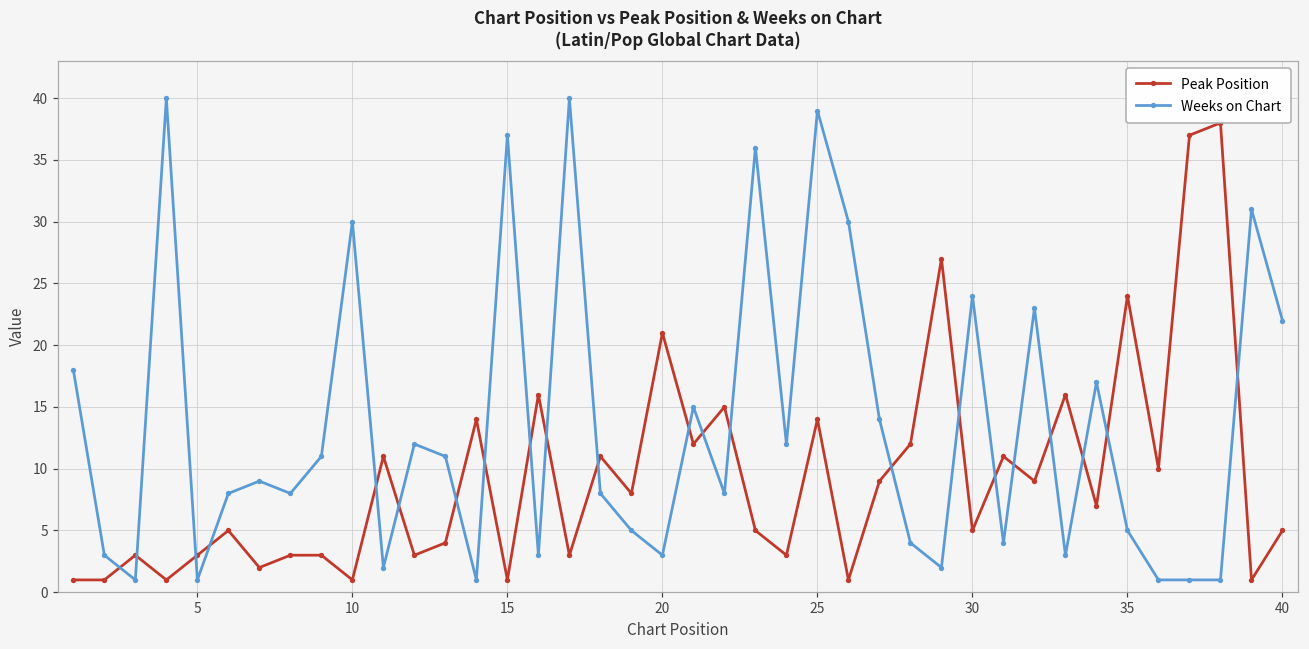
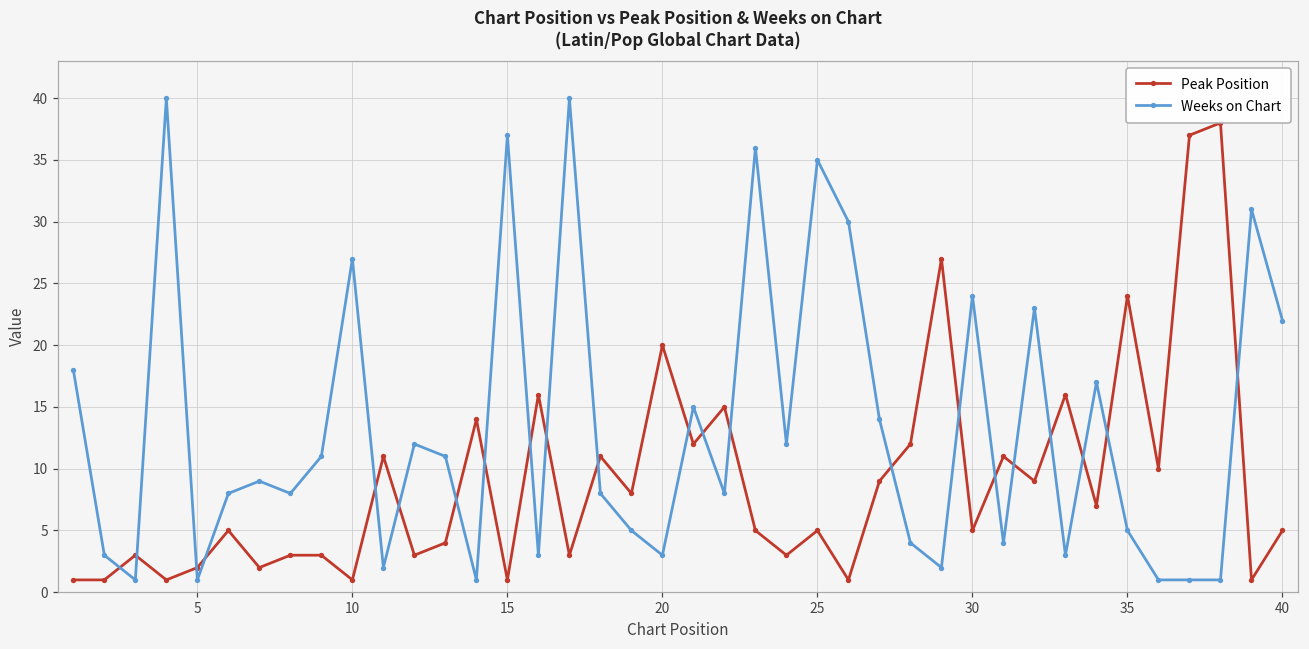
  {
    "Peak Position": {
-     "5": 3,
+     "5": 2,
      "10": 1,
      "15": 1,
-     "20": 21,
-     "25": 14,
+     "20": 20,
+     "25": 5,
      "30": 5,
      "35": 24,
      "40": 5
    },
    "Weeks on Chart": {
      "5": 1,
-     "10": 30,
+     "10": 27,
      "15": 37,
      "20": 3,
-     "25": 39,
+     "25": 35,
      "30": 24,
      "35": 5,
      "40": 22
    }
  }
